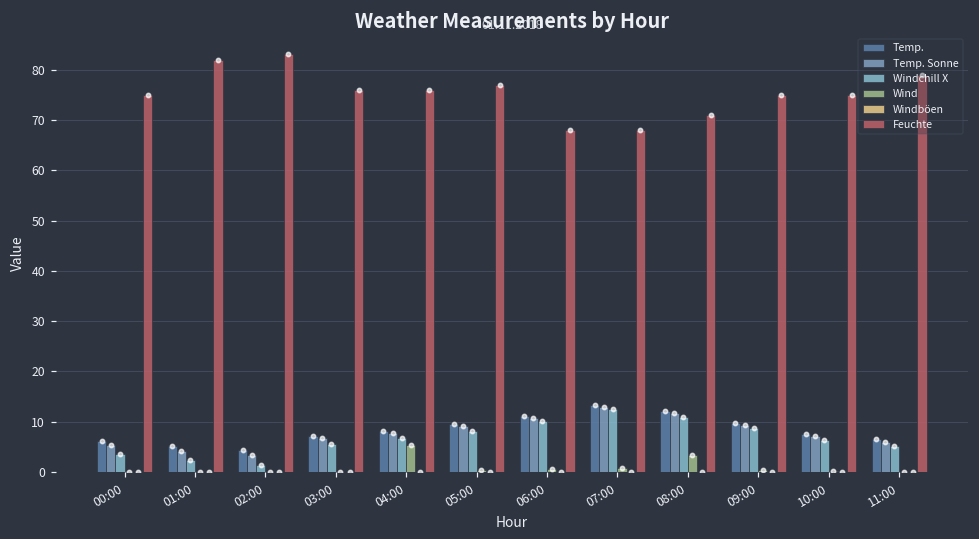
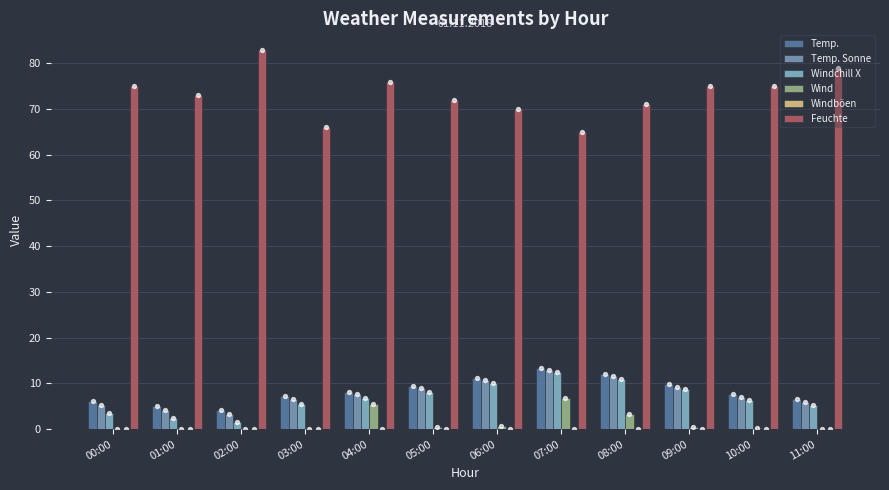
  {
    "Wind": {
      "00:00": 0,
      "01:00": 0,
      "02:00": 0,
      "03:00": 0,
      "04:00": 5,
      "06:00": 1,
-     "07:00": 1,
+     "07:00": 7,
      "08:00": 3,
      "11:00": 0
    },
    "Windböen": {
      "00:00": 0,
      "01:00": 0,
      "02:00": 0,
      "03:00": 0,
      "04:00": 0,
      "05:00": 0,
      "06:00": 0,
      "07:00": 0,
      "08:00": 0,
      "09:00": 0,
      "10:00": 0,
      "11:00": 0
    },
    "Feuchte": {
      "00:00": 75,
-     "01:00": 82,
+     "01:00": 73,
      "02:00": 83,
-     "03:00": 76,
+     "03:00": 66,
      "04:00": 76,
-     "05:00": 77,
-     "06:00": 68,
-     "07:00": 68,
+     "05:00": 72,
+     "06:00": 70,
+     "07:00": 65,
      "08:00": 71,
      "09:00": 75,
      "10:00": 75
    }
  }
